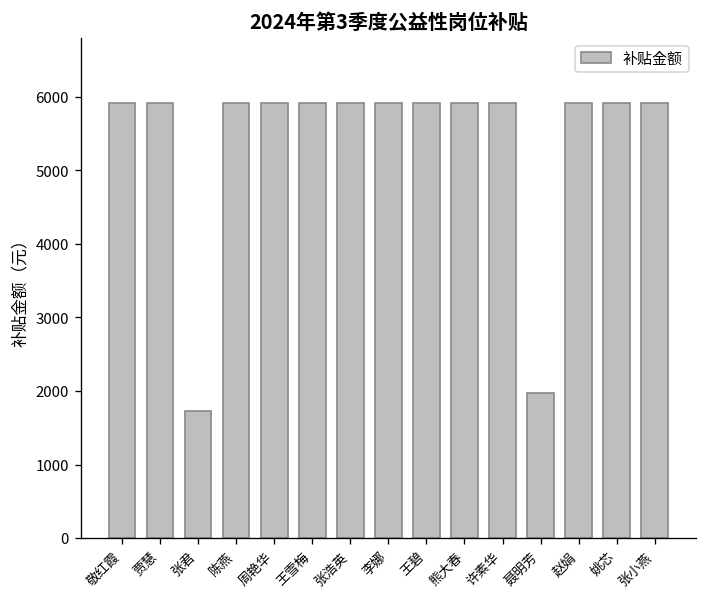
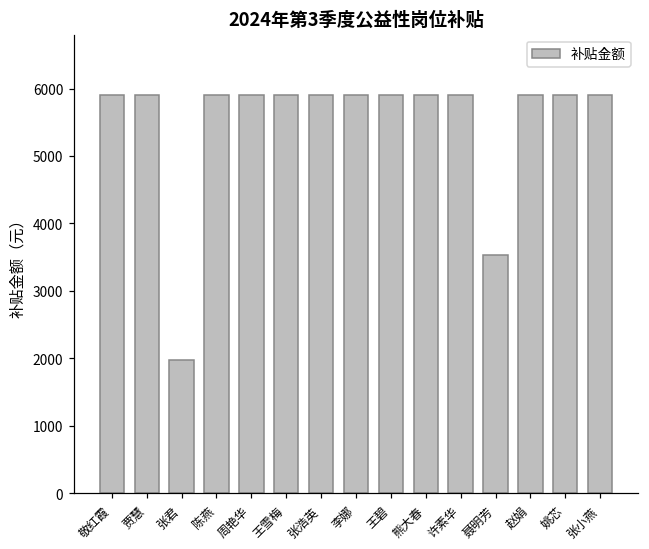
  {
    "敬红霞": 5900,
    "贾慧": 5900,
-   "张君": 1700,
+   "张君": 2000,
    "陈燕": 5900,
    "周艳华": 5900,
    "王雪梅": 5900,
    "张浩英": 5900,
    "李娜": 5900,
    "王碧": 5900,
    "熊大春": 5900,
    "许素华": 5900,
-   "聂明芳": 2000,
+   "聂明芳": 3500,
    "赵娟": 5900,
    "姚芯": 5900,
    "张小燕": 5900
  }
